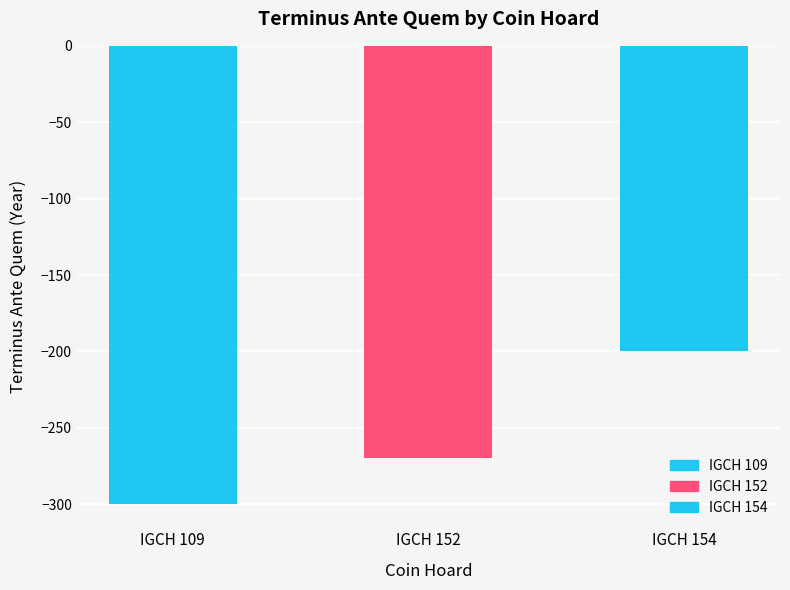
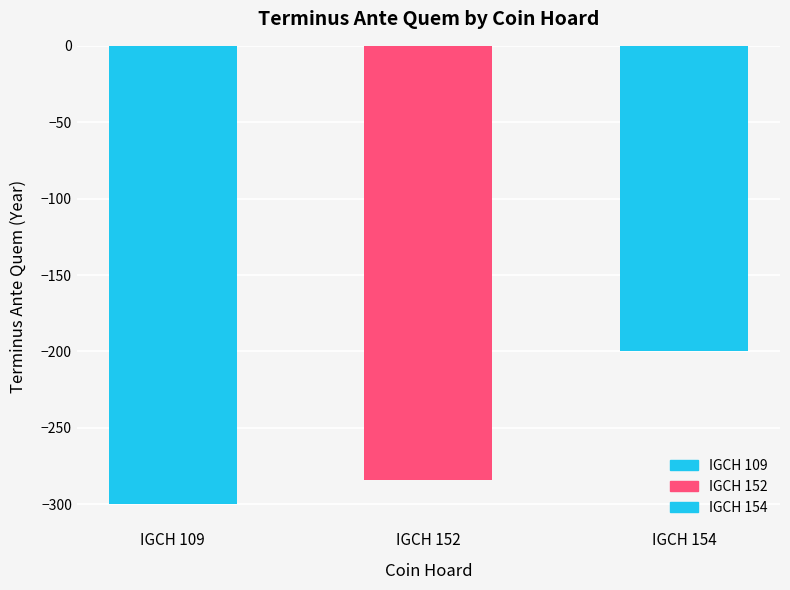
  {
    "IGCH 109": -300,
-   "IGCH 152": -270,
+   "IGCH 152": -284,
    "IGCH 154": -200
  }
